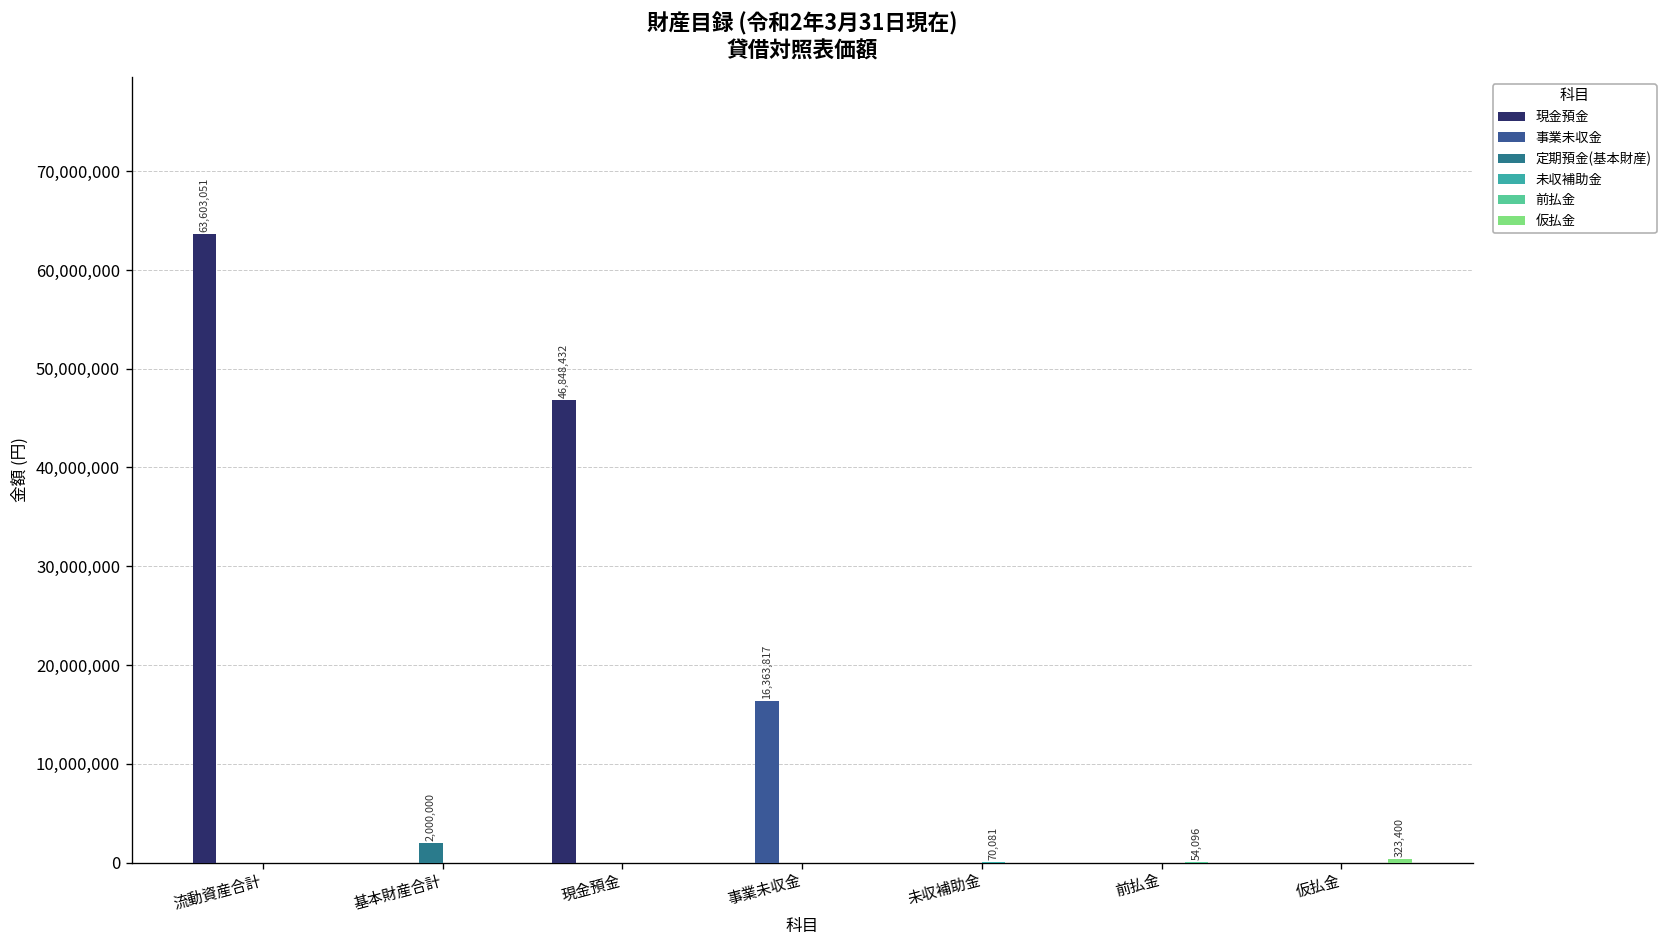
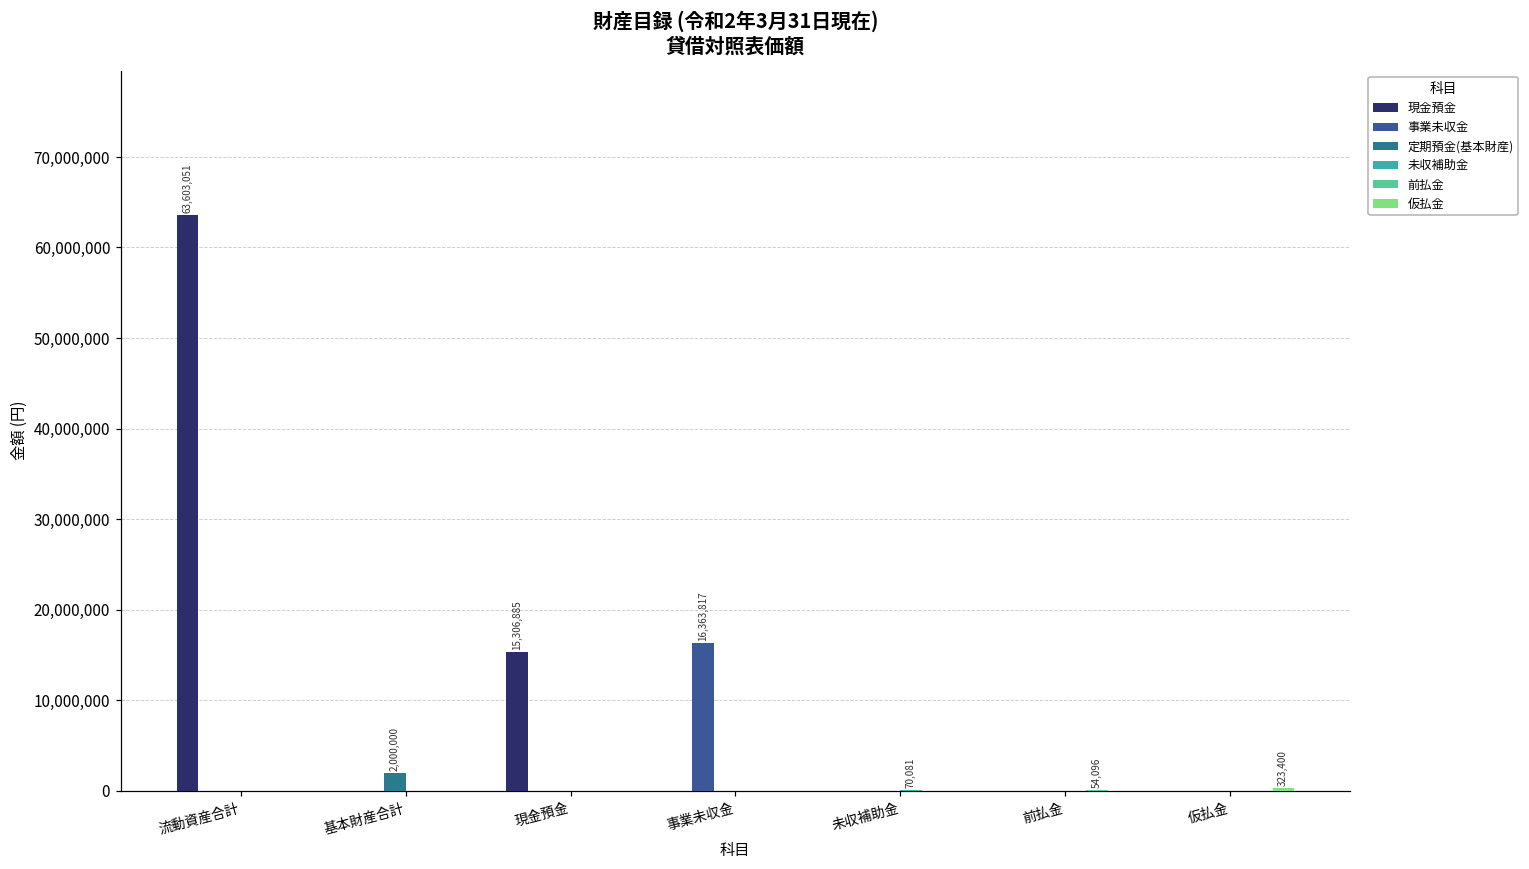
  {
    "現金預金": {
      "流動資産合計": "63,603,051",
-     "現金預金": "46,848,432"
+     "現金預金": "15,306,885"
    }
  }
